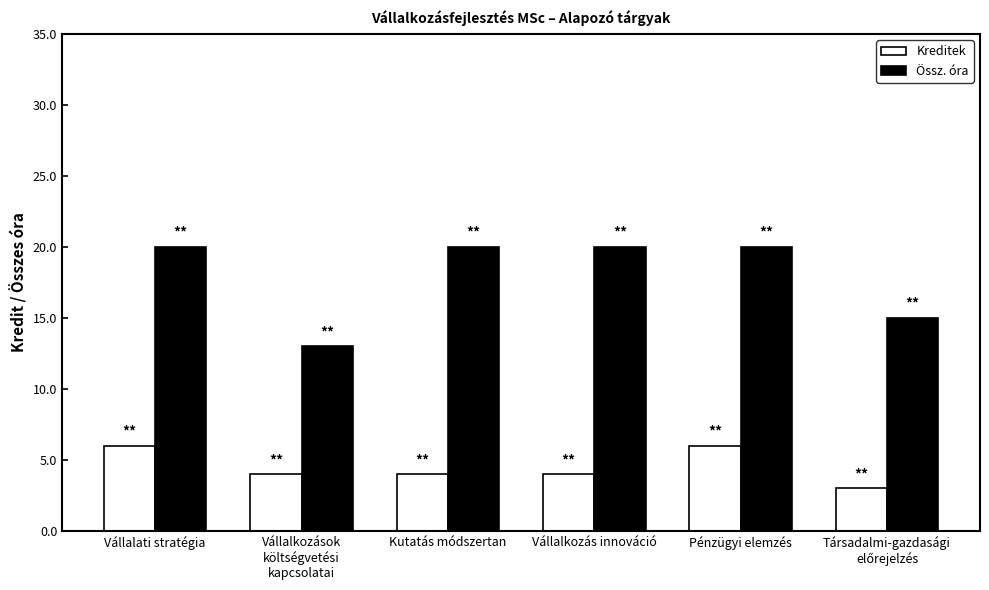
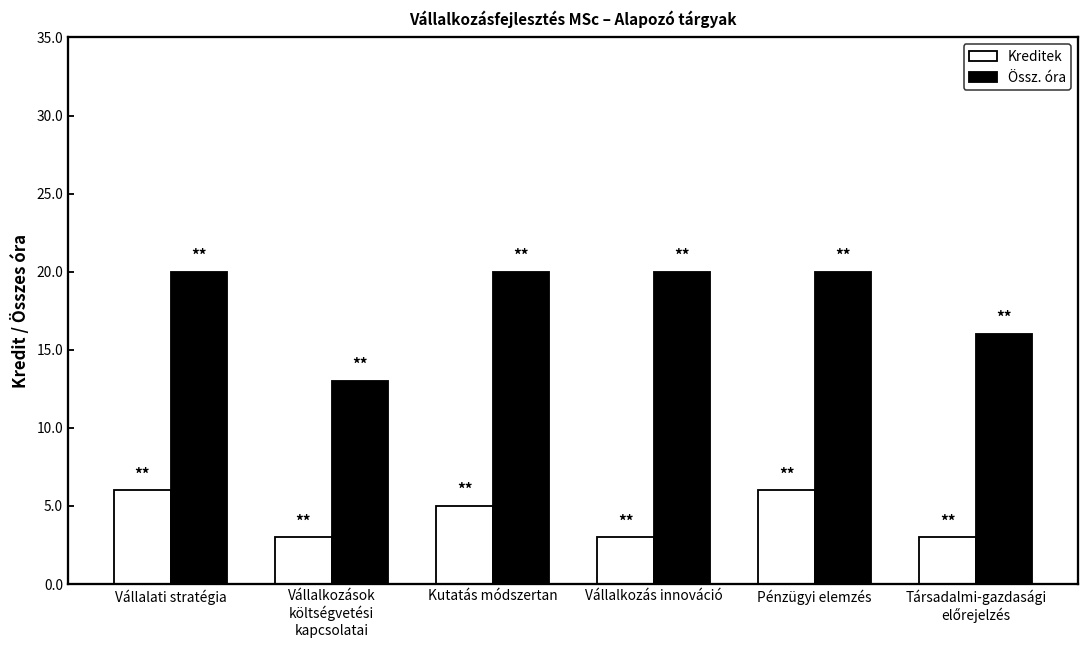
  {
    "Kreditek": {
      "Vállalati stratégia": 6,
-     "Vállalkozások költségvetési kapcsolatai": 4,
-     "Kutatás módszertan": 4,
-     "Vállalkozás innováció": 4,
+     "Vállalkozások költségvetési kapcsolatai": 3,
+     "Kutatás módszertan": 5,
+     "Vállalkozás innováció": 3,
      "Pénzügyi elemzés": 6,
      "Társadalmi-gazdasági előrejelzés": 3
    },
    "Össz. óra": {
      "Vállalati stratégia": 20,
      "Vállalkozások költségvetési kapcsolatai": 13,
      "Kutatás módszertan": 20,
      "Vállalkozás innováció": 20,
      "Pénzügyi elemzés": 20,
-     "Társadalmi-gazdasági előrejelzés": 15
+     "Társadalmi-gazdasági előrejelzés": 16
    }
  }
